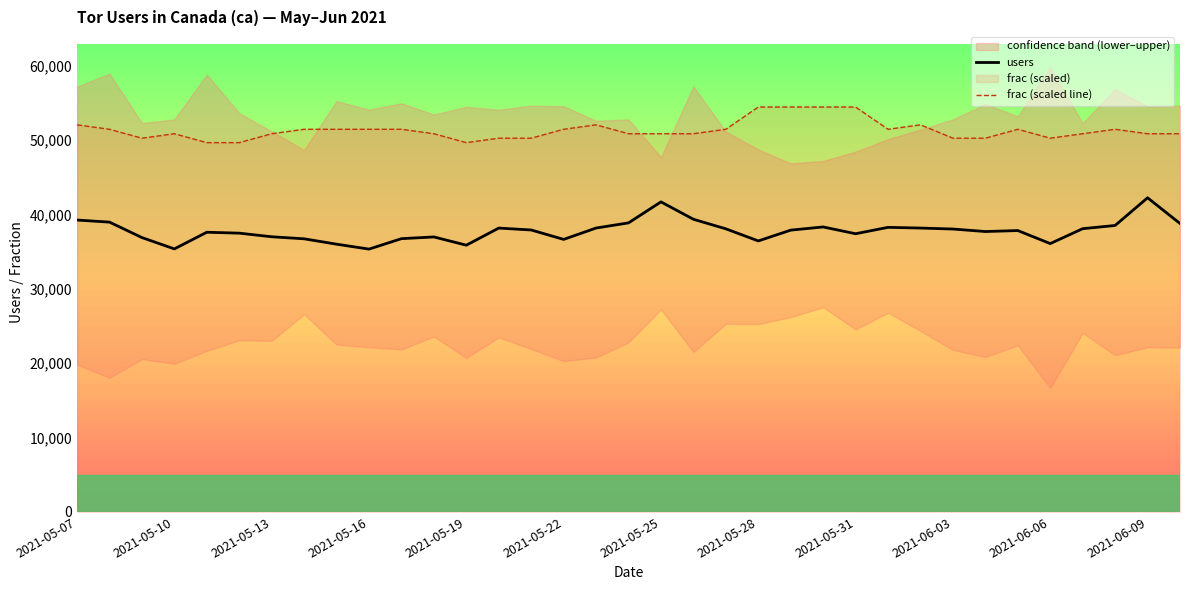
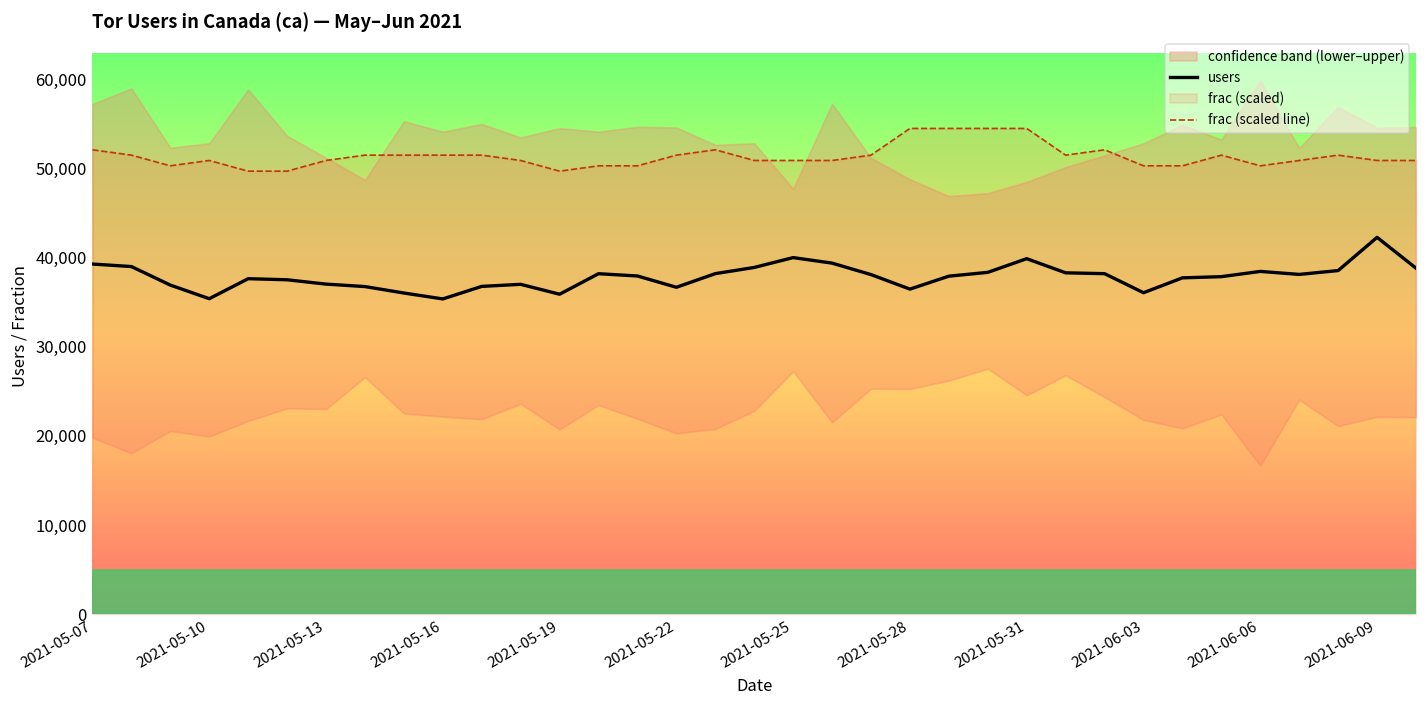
  {
    "users": {
      "2021-05-07": "39,000",
      "2021-05-10": "35,000",
      "2021-05-13": "37,000",
      "2021-05-16": "35,000",
      "2021-05-19": "36,000",
      "2021-05-22": "37,000",
-     "2021-05-25": "42,000",
+     "2021-05-25": "40,000",
      "2021-05-28": "36,000",
-     "2021-05-31": "37,000",
-     "2021-06-03": "38,000",
-     "2021-06-06": "36,000",
+     "2021-05-31": "40,000",
+     "2021-06-03": "36,000",
+     "2021-06-06": "38,000",
      "2021-06-09": "42,000"
    }
  }
